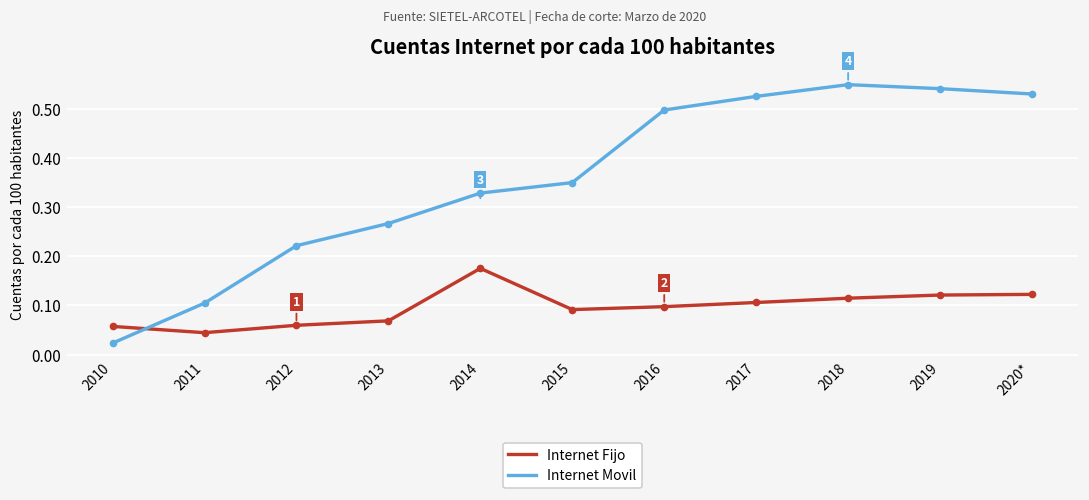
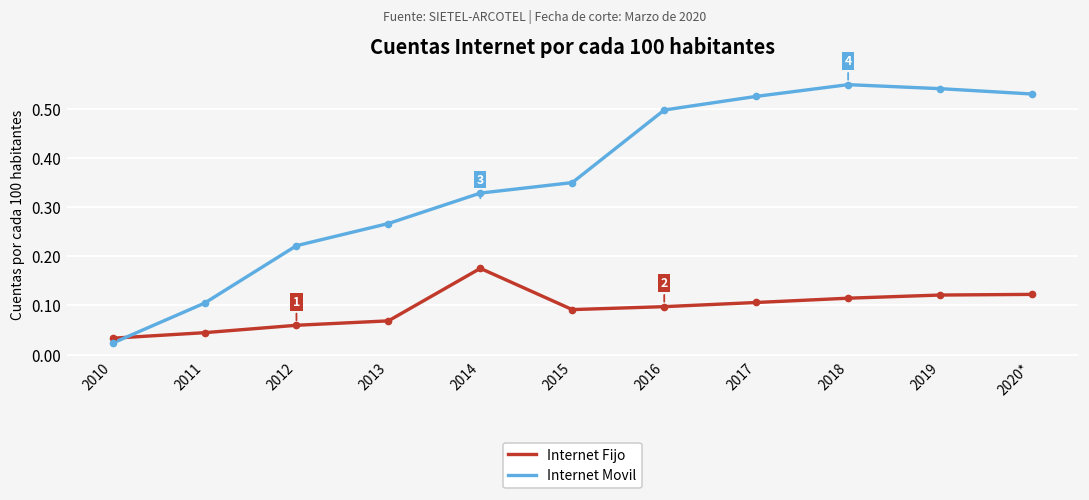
  {
    "Internet Fijo": {
-     "2010": 0.06,
+     "2010": 0.03,
      "2011": 0.04,
      "2013": 0.07,
      "2014": 0.18,
      "2015": 0.09,
      "2017": 0.11,
      "2018": 0.11,
      "2019": 0.12,
      "2020*": 0.12
    },
    "Internet Movil": {
      "2010": 0.02,
      "2011": 0.10,
      "2012": 0.22,
      "2013": 0.27,
      "2015": 0.35,
      "2016": 0.50,
      "2017": 0.52,
      "2019": 0.54,
      "2020*": 0.53
    }
  }
